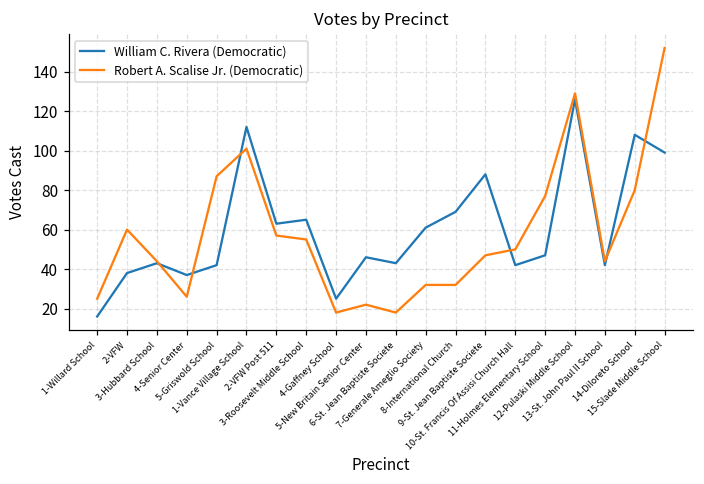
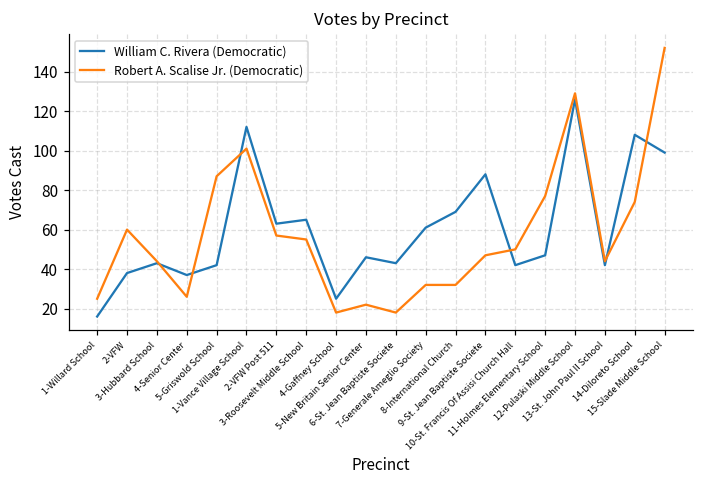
  {
    "William C. Rivera (Democratic)": {
      "1-Willard School": 16,
      "2-VFW": 38,
      "4-Senior Center": 37,
      "5-Griswold School": 42,
      "1-Vance Village School": 112,
      "2-VFW Post 511": 63,
      "3-Roosevelt Middle School": 65,
      "4-Gaffney School": 25,
      "5-New Britain Senior Center": 46,
      "6-St. Jean Baptiste Societe": 43,
      "7-Generale Ameglio Society": 61,
      "8-International Church": 69,
      "9-St. Jean Baptiste Societe": 88,
      "10-St. Francis Of Assisi Church Hall": 42,
      "11-Holmes Elementary School": 47,
      "12-Pulaski Middle School": 126,
      "13-St. John Paul II School": 42,
      "14-Diloreto School": 108,
      "15-Slade Middle School": 99
    },
    "Robert A. Scalise Jr. (Democratic)": {
      "1-Willard School": 25,
      "2-VFW": 60,
      "4-Senior Center": 26,
      "5-Griswold School": 87,
      "1-Vance Village School": 101,
      "2-VFW Post 511": 57,
      "3-Roosevelt Middle School": 55,
      "4-Gaffney School": 18,
      "5-New Britain Senior Center": 22,
      "6-St. Jean Baptiste Societe": 18,
      "7-Generale Ameglio Society": 32,
      "8-International Church": 32,
      "9-St. Jean Baptiste Societe": 47,
      "10-St. Francis Of Assisi Church Hall": 50,
      "11-Holmes Elementary School": 77,
      "12-Pulaski Middle School": 129,
      "13-St. John Paul II School": 44,
-     "14-Diloreto School": 80,
+     "14-Diloreto School": 74,
      "15-Slade Middle School": 152
    }
  }
